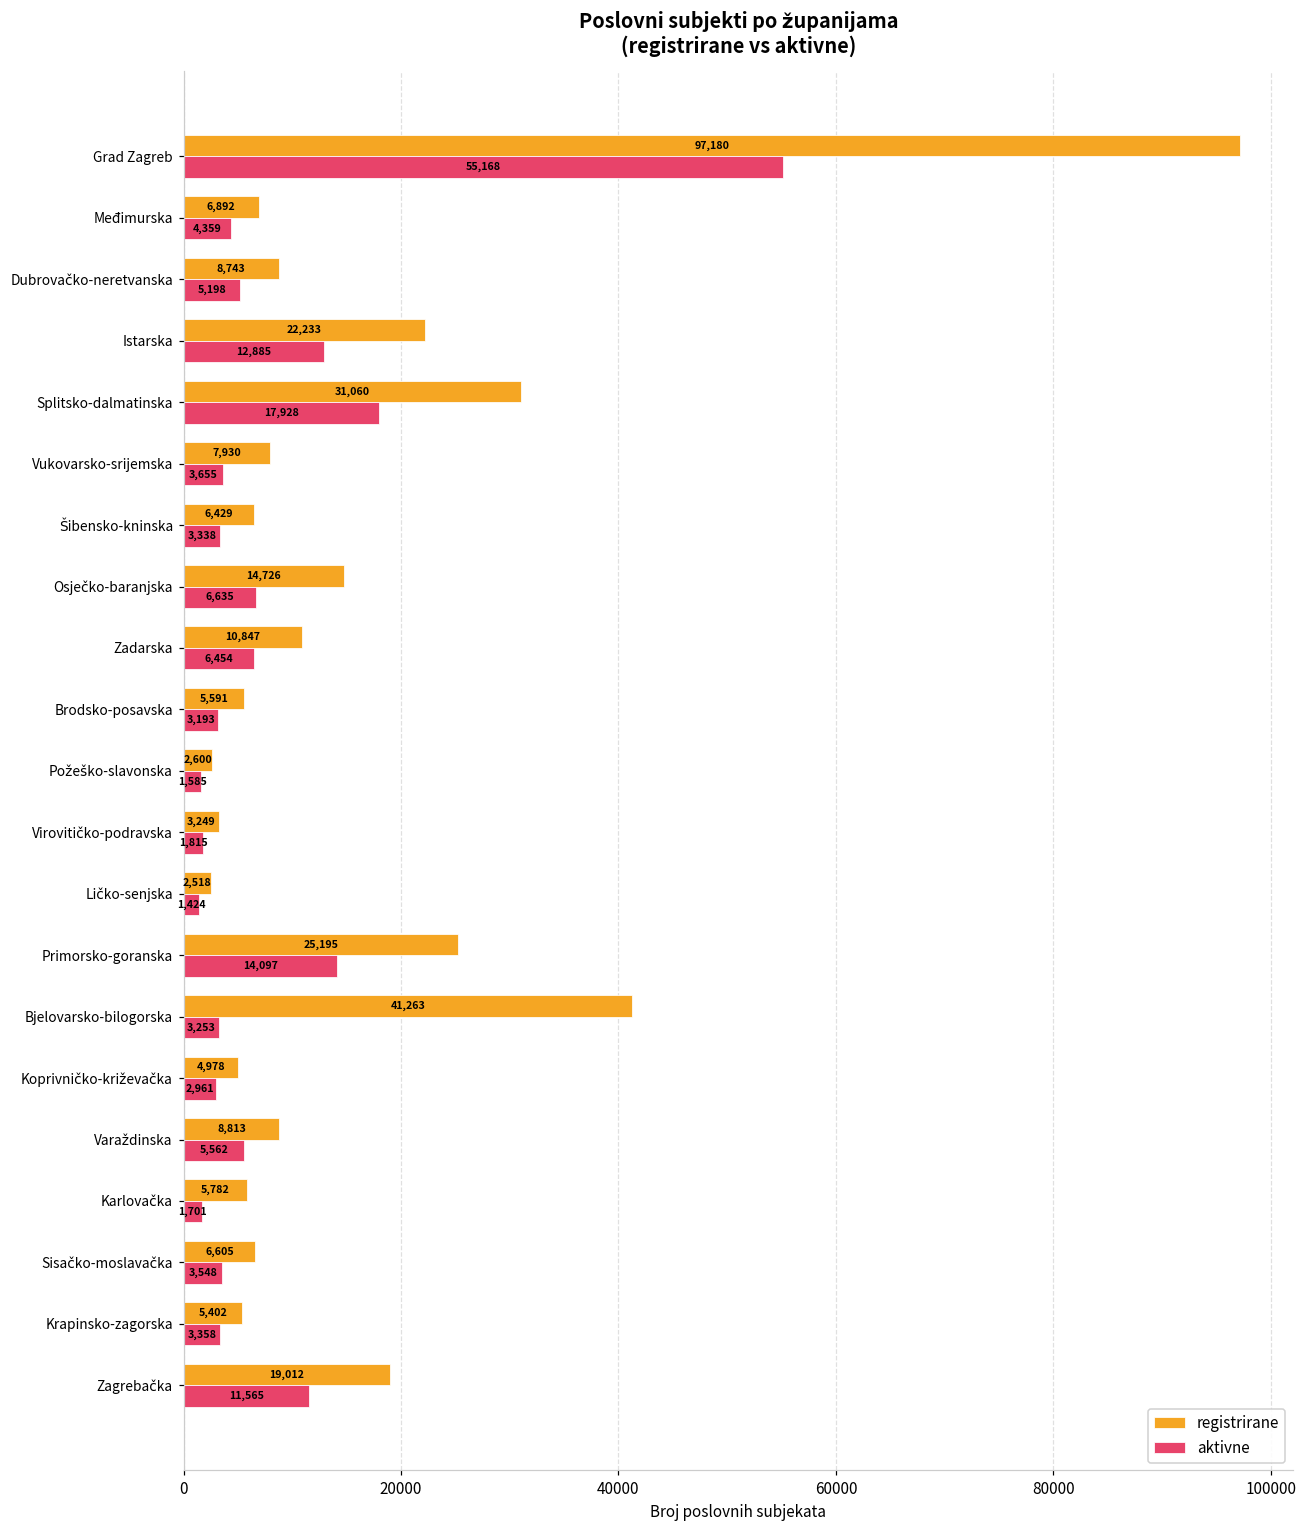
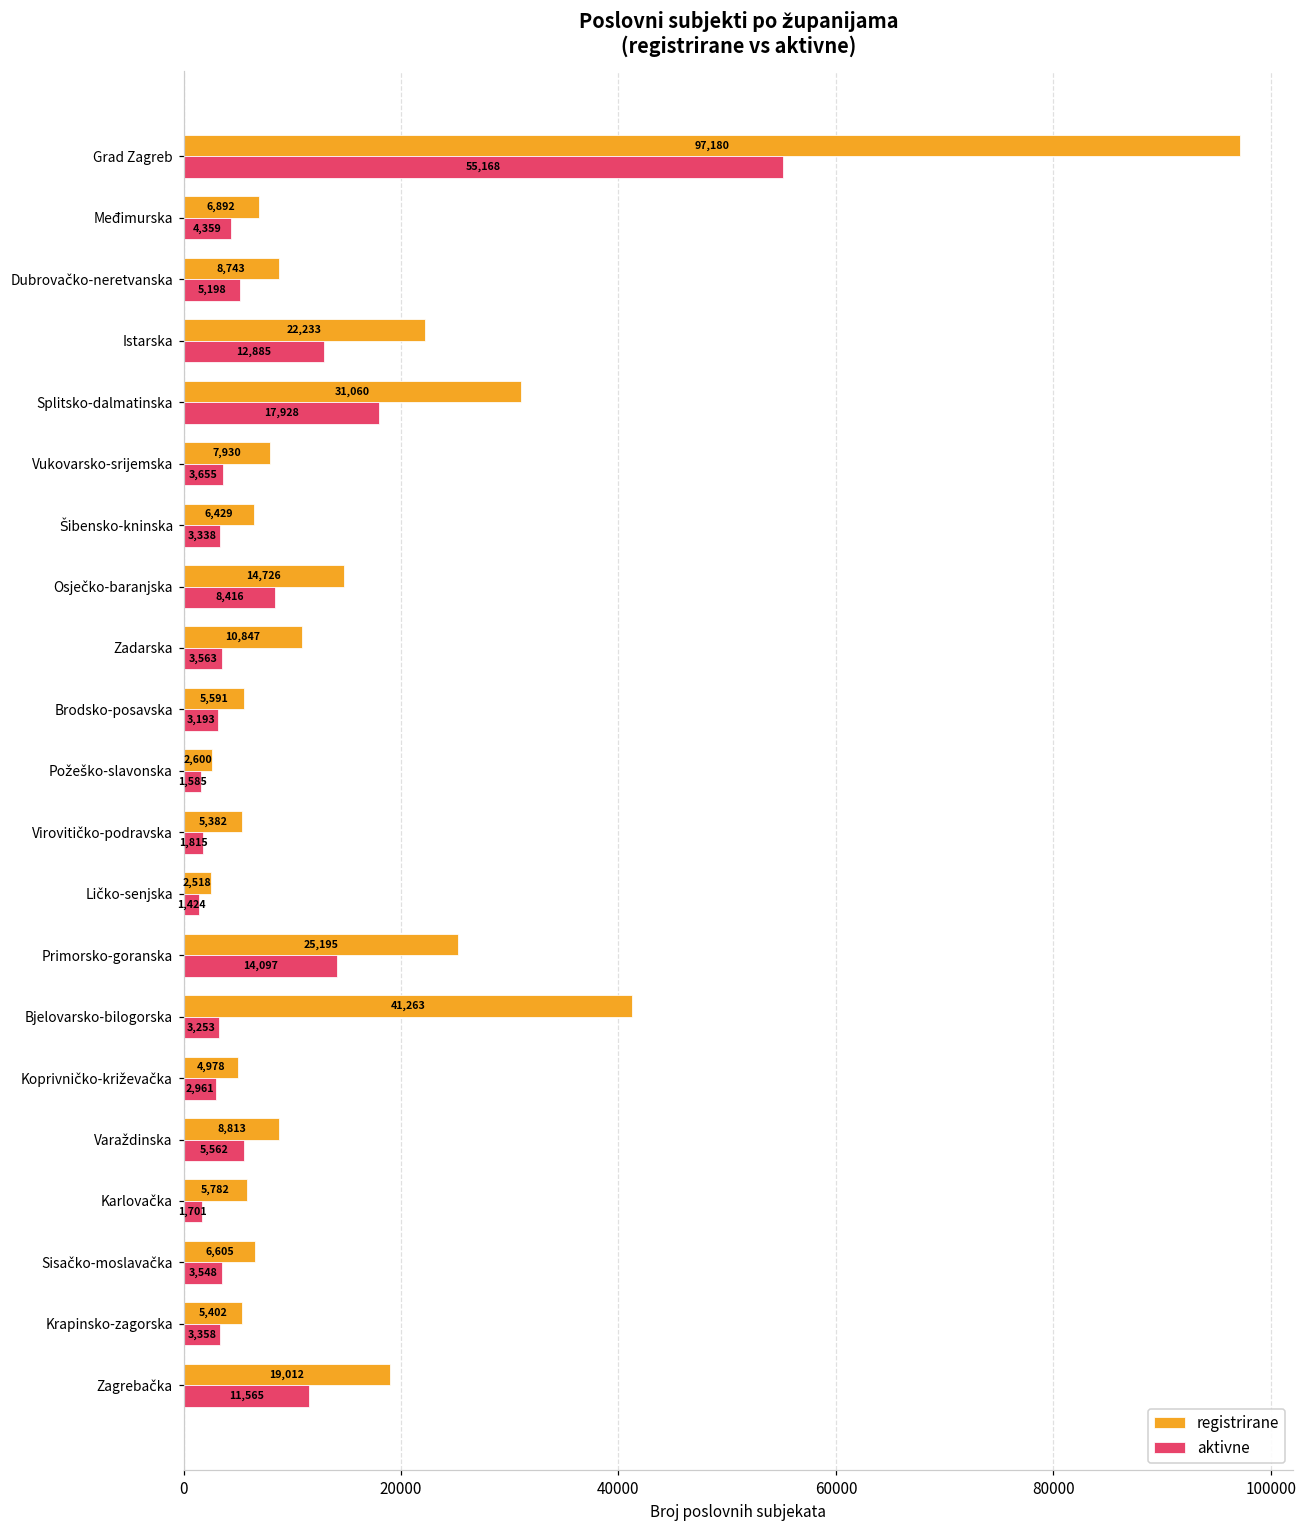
  {
    "registrirane": {
      "Grad Zagreb": "97,180",
      "Međimurska": "6,892",
      "Dubrovačko-neretvanska": "8,743",
      "Istarska": "22,233",
      "Splitsko-dalmatinska": "31,060",
      "Vukovarsko-srijemska": "7,930",
      "Šibensko-kninska": "6,429",
      "Osječko-baranjska": "14,726",
      "Zadarska": "10,847",
      "Brodsko-posavska": "5,591",
      "Požeško-slavonska": "2,600",
-     "Virovitičko-podravska": "3,249",
+     "Virovitičko-podravska": "5,382",
      "Ličko-senjska": "2,518",
      "Primorsko-goranska": "25,195",
      "Bjelovarsko-bilogorska": "41,263",
      "Koprivničko-križevačka": "4,978",
      "Varaždinska": "8,813",
      "Karlovačka": "5,782",
      "Sisačko-moslavačka": "6,605",
      "Krapinsko-zagorska": "5,402",
      "Zagrebačka": "19,012"
    },
    "aktivne": {
      "Grad Zagreb": "55,168",
      "Međimurska": "4,359",
      "Dubrovačko-neretvanska": "5,198",
      "Istarska": "12,885",
      "Splitsko-dalmatinska": "17,928",
      "Vukovarsko-srijemska": "3,655",
      "Šibensko-kninska": "3,338",
-     "Osječko-baranjska": "6,635",
-     "Zadarska": "6,454",
+     "Osječko-baranjska": "8,416",
+     "Zadarska": "3,563",
      "Brodsko-posavska": "3,193",
      "Požeško-slavonska": "1,585",
      "Virovitičko-podravska": "1,815",
      "Ličko-senjska": "1,424",
      "Primorsko-goranska": "14,097",
      "Bjelovarsko-bilogorska": "3,253",
      "Koprivničko-križevačka": "2,961",
      "Varaždinska": "5,562",
      "Karlovačka": "1,701",
      "Sisačko-moslavačka": "3,548",
      "Krapinsko-zagorska": "3,358",
      "Zagrebačka": "11,565"
    }
  }
